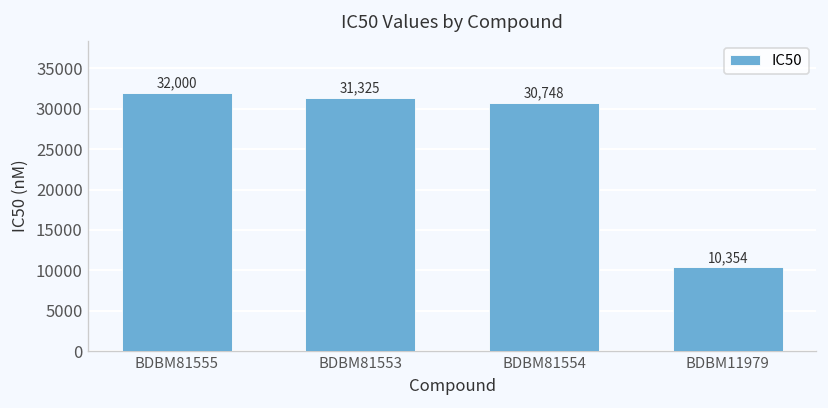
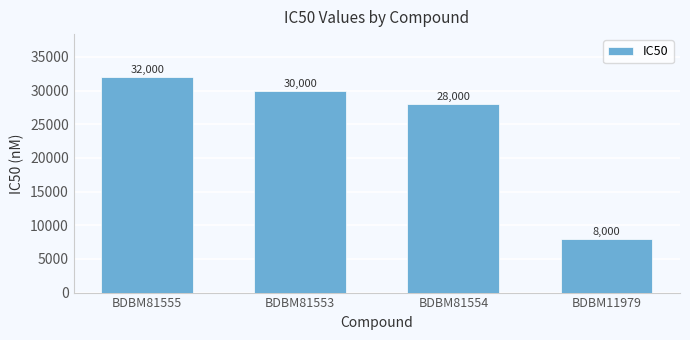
  {
    "BDBM81555": "32,000",
-   "BDBM81553": "31,325",
-   "BDBM81554": "30,748",
-   "BDBM11979": "10,354"
+   "BDBM81553": "30,000",
+   "BDBM81554": "28,000",
+   "BDBM11979": "8,000"
  }
